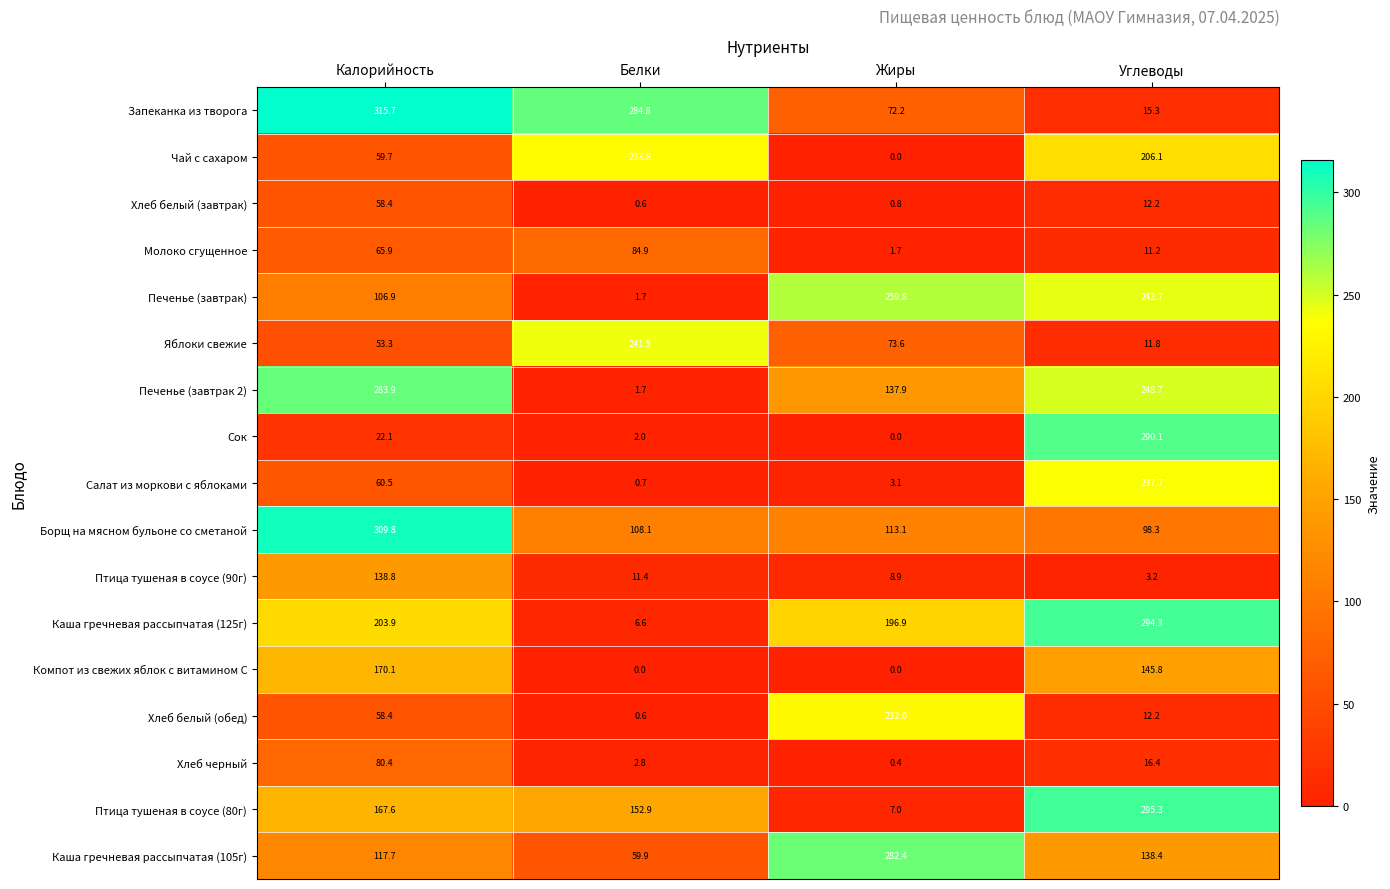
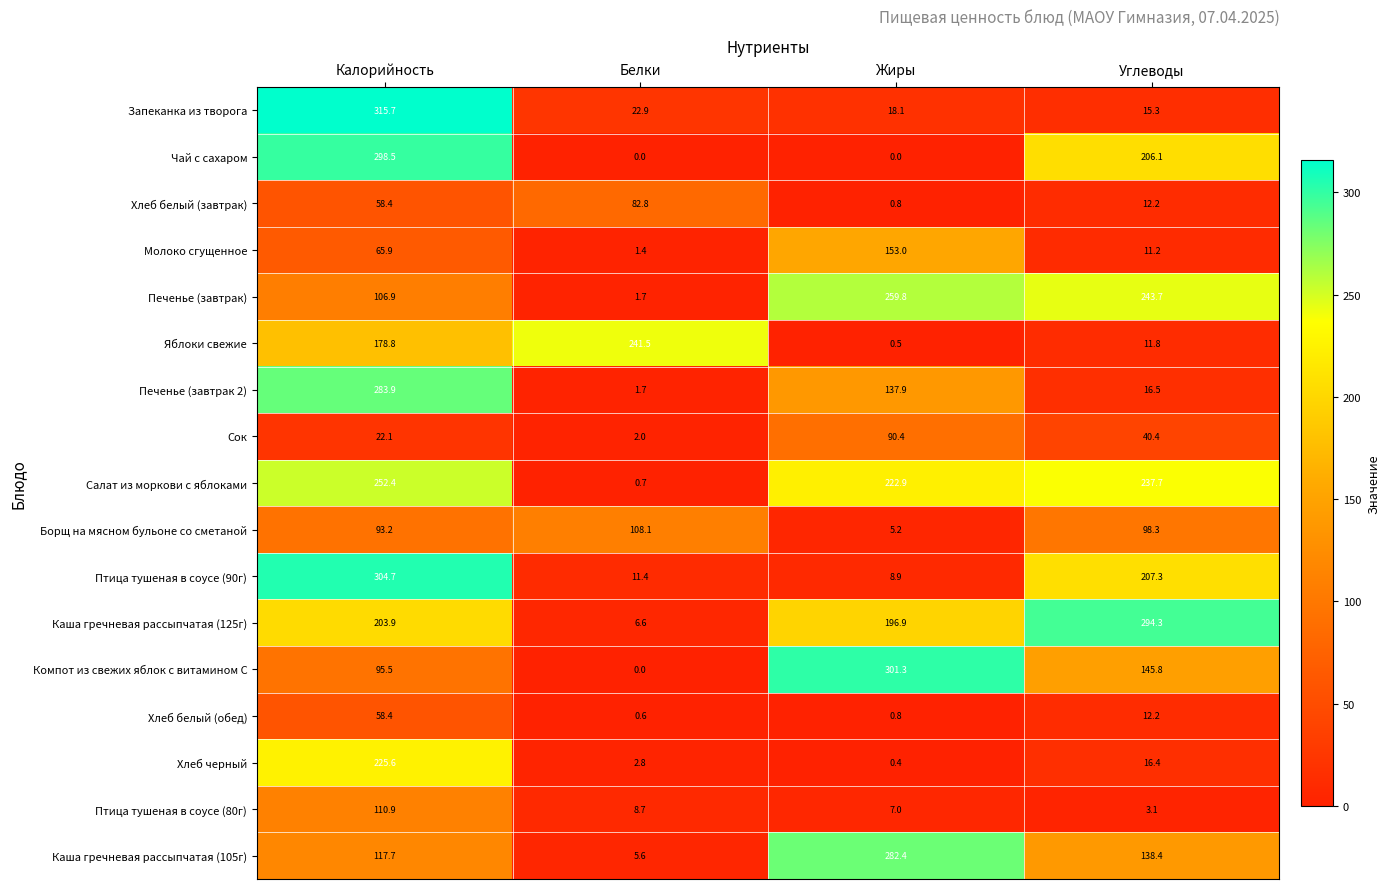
  {
    "Запеканка из творога": {
      "Калорийность": 315.7,
-     "Белки": 284.8,
-     "Жиры": 72.2,
+     "Белки": 22.9,
+     "Жиры": 18.1,
      "Углеводы": 15.3
    },
    "Чай с сахаром": {
-     "Калорийность": 59.7,
-     "Белки": 233.8,
+     "Калорийность": 298.5,
+     "Белки": 0.0,
      "Жиры": 0.0,
      "Углеводы": 206.1
    },
    "Хлеб белый (завтрак)": {
      "Калорийность": 58.4,
-     "Белки": 0.6,
+     "Белки": 82.8,
      "Жиры": 0.8,
      "Углеводы": 12.2
    },
    "Молоко сгущенное": {
      "Калорийность": 65.9,
-     "Белки": 84.9,
-     "Жиры": 1.7,
+     "Белки": 1.4,
+     "Жиры": 153.0,
      "Углеводы": 11.2
    },
    "Печенье (завтрак)": {
      "Калорийность": 106.9,
      "Белки": 1.7,
      "Жиры": 259.8,
      "Углеводы": 243.7
    },
    "Яблоки свежие": {
-     "Калорийность": 53.3,
+     "Калорийность": 178.8,
      "Белки": 241.5,
-     "Жиры": 73.6,
+     "Жиры": 0.5,
      "Углеводы": 11.8
    },
    "Печенье (завтрак 2)": {
      "Калорийность": 283.9,
      "Белки": 1.7,
      "Жиры": 137.9,
-     "Углеводы": 248.7
+     "Углеводы": 16.5
    },
    "Сок": {
      "Калорийность": 22.1,
      "Белки": 2.0,
-     "Жиры": 0.0,
-     "Углеводы": 290.1
+     "Жиры": 90.4,
+     "Углеводы": 40.4
    },
    "Салат из моркови с яблоками": {
-     "Калорийность": 60.5,
+     "Калорийность": 252.4,
      "Белки": 0.7,
-     "Жиры": 3.1,
+     "Жиры": 222.9,
      "Углеводы": 237.7
    },
    "Борщ на мясном бульоне со сметаной": {
-     "Калорийность": 309.8,
+     "Калорийность": 93.2,
      "Белки": 108.1,
-     "Жиры": 113.1,
+     "Жиры": 5.2,
      "Углеводы": 98.3
    },
    "Птица тушеная в соусе (90г)": {
-     "Калорийность": 138.8,
+     "Калорийность": 304.7,
      "Белки": 11.4,
      "Жиры": 8.9,
-     "Углеводы": 3.2
+     "Углеводы": 207.3
    },
    "Каша гречневая рассыпчатая (125г)": {
      "Калорийность": 203.9,
      "Белки": 6.6,
      "Жиры": 196.9,
      "Углеводы": 294.3
    },
    "Компот из свежих яблок с витамином С": {
-     "Калорийность": 170.1,
+     "Калорийность": 95.5,
      "Белки": 0.0,
-     "Жиры": 0.0,
+     "Жиры": 301.3,
      "Углеводы": 145.8
    },
    "Хлеб белый (обед)": {
      "Калорийность": 58.4,
      "Белки": 0.6,
-     "Жиры": 232.0,
+     "Жиры": 0.8,
      "Углеводы": 12.2
    },
    "Хлеб черный": {
-     "Калорийность": 80.4,
+     "Калорийность": 225.6,
      "Белки": 2.8,
      "Жиры": 0.4,
      "Углеводы": 16.4
    },
    "Птица тушеная в соусе (80г)": {
-     "Калорийность": 167.6,
-     "Белки": 152.9,
+     "Калорийность": 110.9,
+     "Белки": 8.7,
      "Жиры": 7.0,
-     "Углеводы": 295.3
+     "Углеводы": 3.1
    },
    "Каша гречневая рассыпчатая (105г)": {
      "Калорийность": 117.7,
-     "Белки": 59.9,
+     "Белки": 5.6,
      "Жиры": 282.4,
      "Углеводы": 138.4
    }
  }
